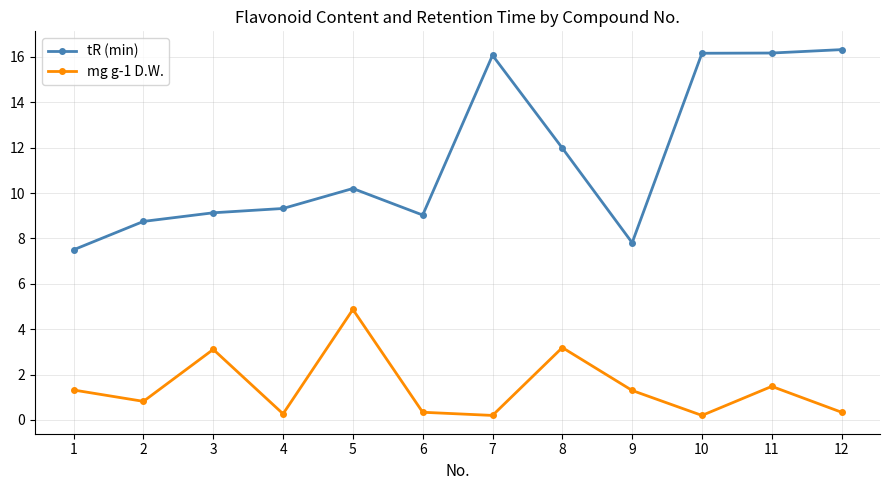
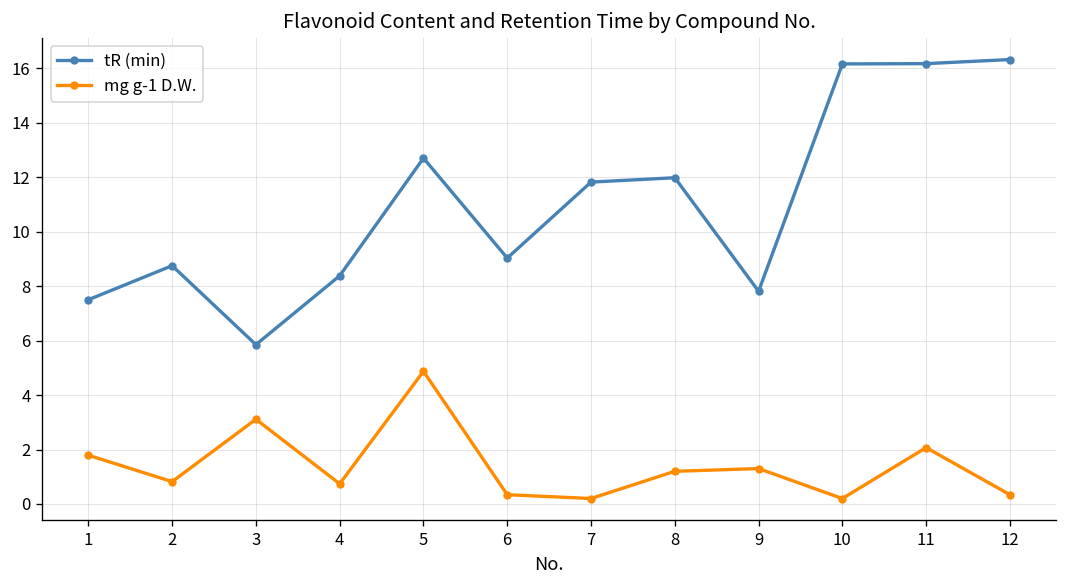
  {
    "tR (min)": {
      "1": 7.5,
      "2": 8.8,
-     "3": 9.1,
-     "4": 9.3,
-     "5": 10.2,
+     "3": 5.9,
+     "4": 8.4,
+     "5": 12.7,
      "6": 9.0,
-     "7": 16.1,
+     "7": 11.8,
      "8": 12.0,
      "9": 7.8,
      "10": 16.2,
      "11": 16.2,
      "12": 16.3
    },
    "mg g-1 D.W.": {
-     "1": 1.3,
+     "1": 1.8,
      "2": 0.8,
      "3": 3.1,
-     "4": 0.3,
+     "4": 0.7,
      "5": 4.9,
      "6": 0.3,
      "7": 0.2,
-     "8": 3.2,
+     "8": 1.2,
      "9": 1.3,
      "10": 0.2,
-     "11": 1.5,
+     "11": 2.1,
      "12": 0.3
    }
  }
